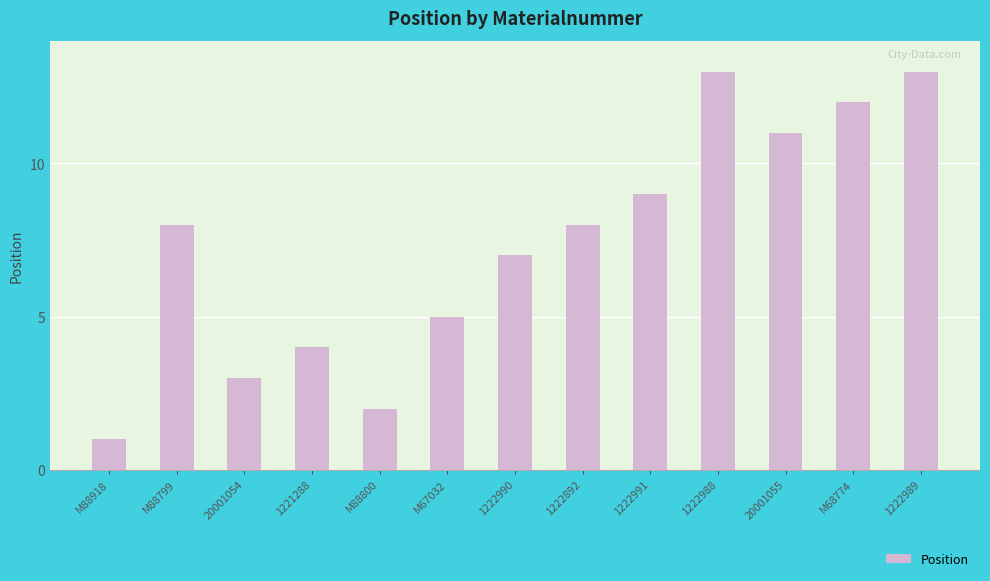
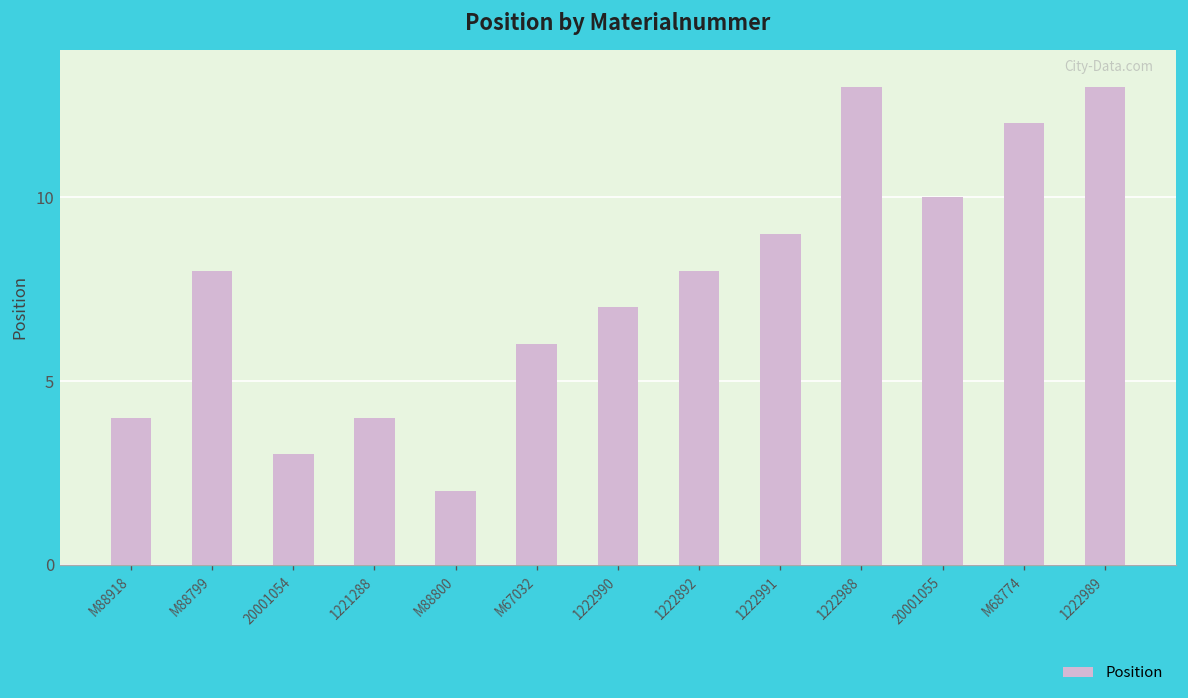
  {
-   "M88918": 1,
+   "M88918": 4,
    "M88799": 8,
    "20001054": 3,
    "1221288": 4,
    "M88800": 2,
-   "M67032": 5,
+   "M67032": 6,
    "1222990": 7,
    "1222892": 8,
    "1222991": 9,
    "1222988": 13,
-   "20001055": 11,
+   "20001055": 10,
    "M68774": 12,
    "1222989": 13
  }
